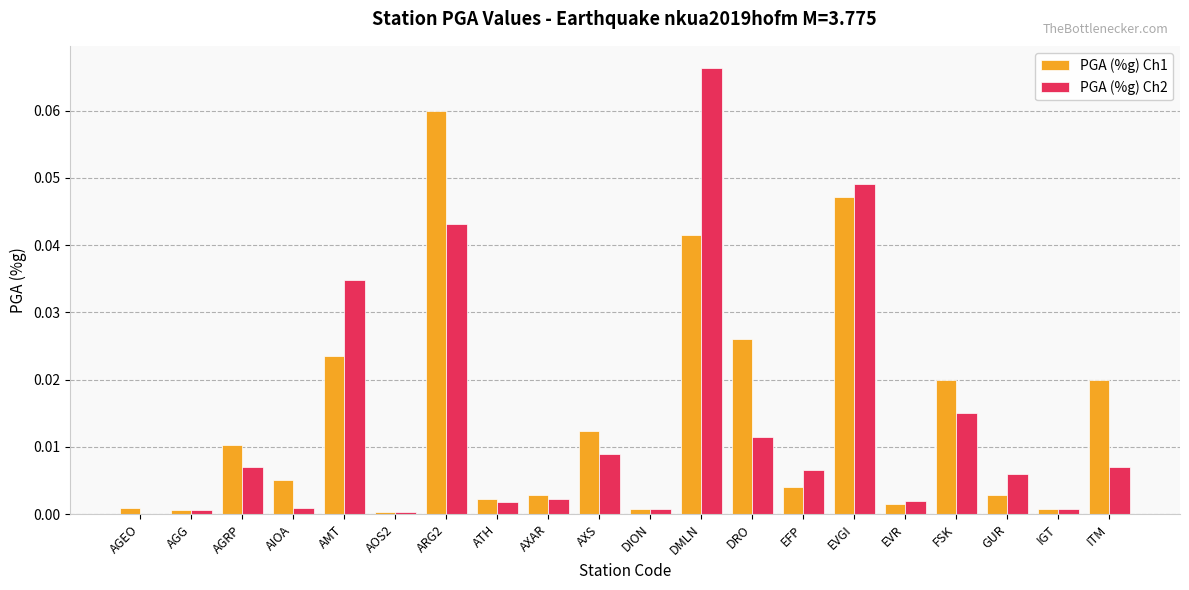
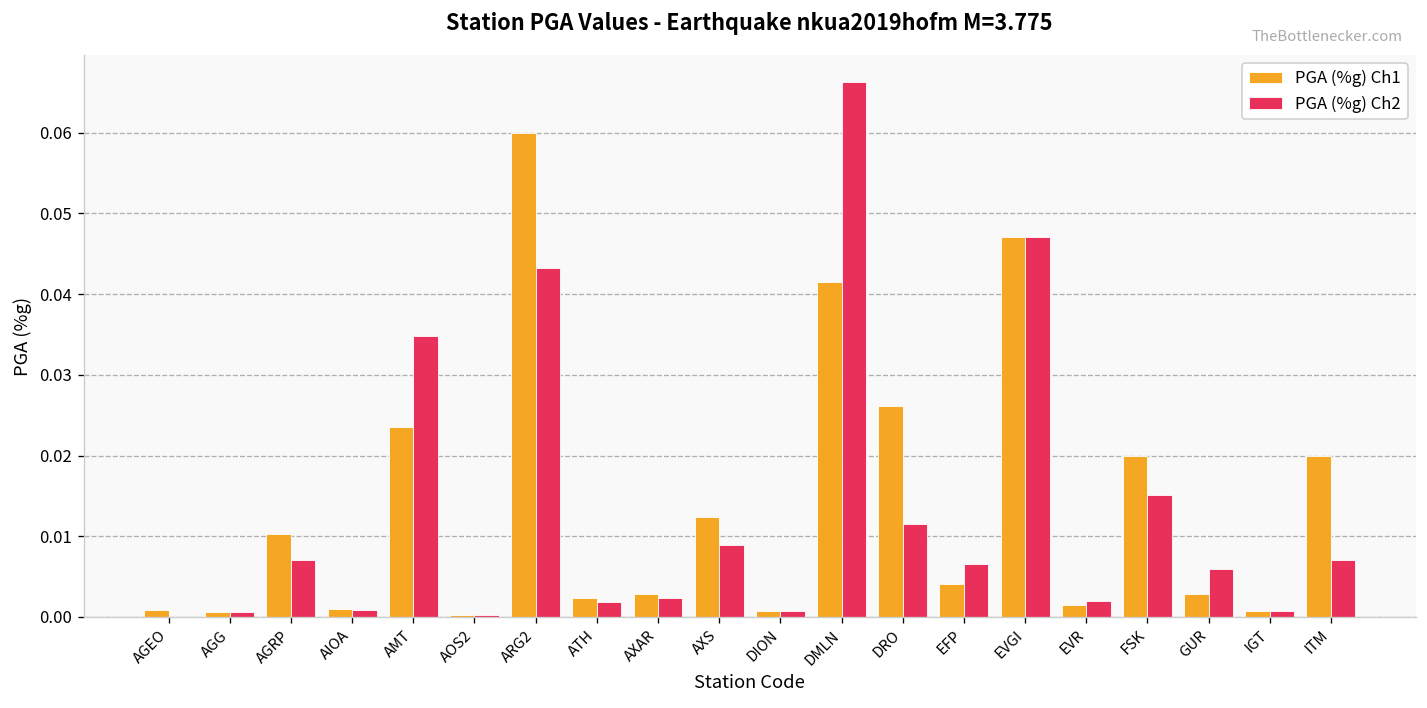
  {
    "PGA (%g) Ch1": {
      "AGEO": 0.001,
      "AGG": 0.001,
      "AGRP": 0.010,
-     "AIOA": 0.005,
+     "AIOA": 0.001,
      "AMT": 0.024,
      "ARG2": 0.060,
      "ATH": 0.002,
      "AXAR": 0.003,
      "AXS": 0.012,
      "DION": 0.001,
      "DMLN": 0.042,
      "DRO": 0.026,
      "EFP": 0.004,
      "EVGI": 0.047,
      "EVR": 0.002,
      "FSK": 0.020,
      "GUR": 0.003,
      "IGT": 0.001,
      "ITM": 0.020
    },
    "PGA (%g) Ch2": {
      "AGEO": 0.000,
      "AGG": 0.001,
      "AGRP": 0.007,
      "AIOA": 0.001,
      "AMT": 0.035,
      "ARG2": 0.043,
      "ATH": 0.002,
      "AXAR": 0.002,
      "AXS": 0.009,
      "DION": 0.001,
      "DMLN": 0.066,
      "DRO": 0.012,
      "EFP": 0.007,
-     "EVGI": 0.049,
+     "EVGI": 0.047,
      "EVR": 0.002,
      "FSK": 0.015,
      "GUR": 0.006,
      "IGT": 0.001,
      "ITM": 0.007
    }
  }
